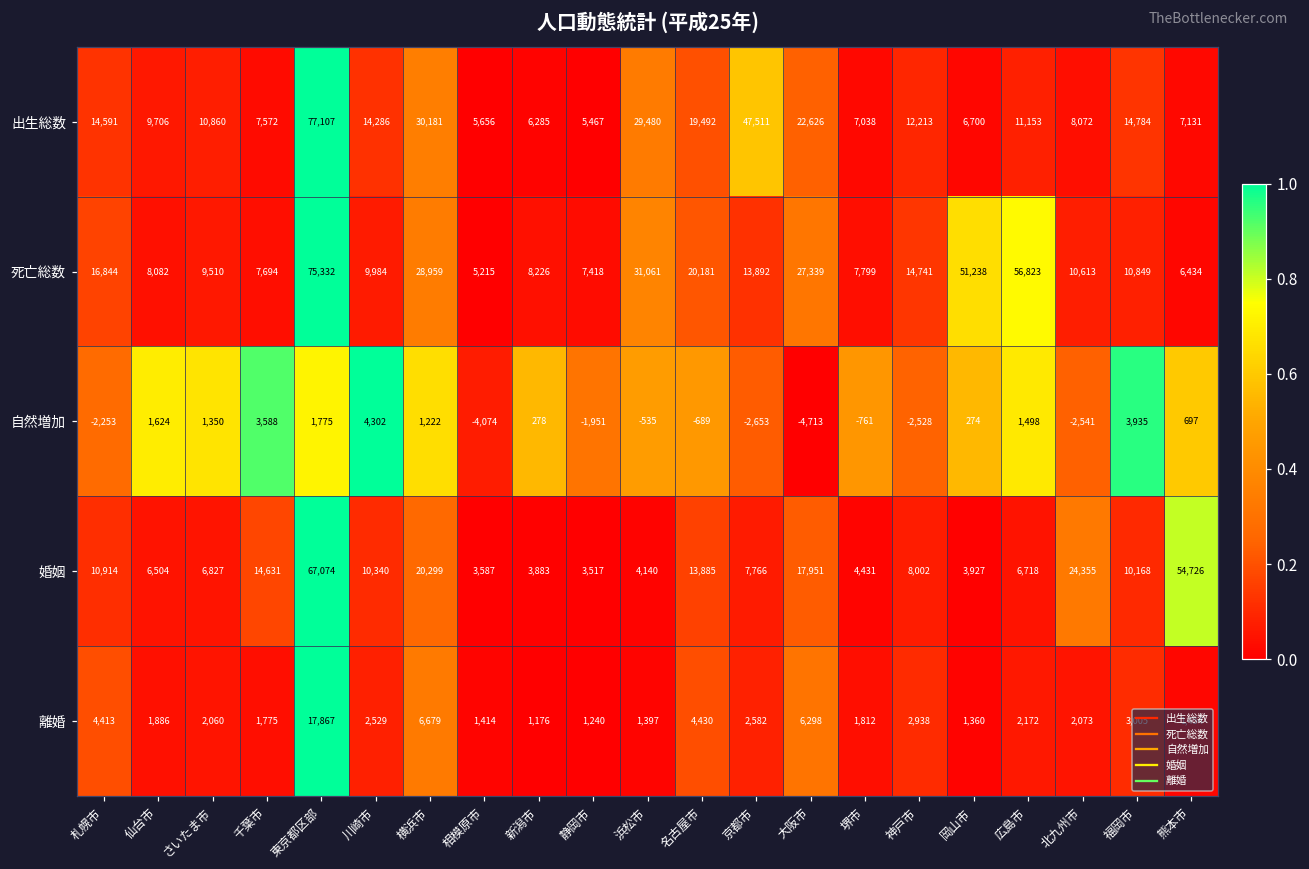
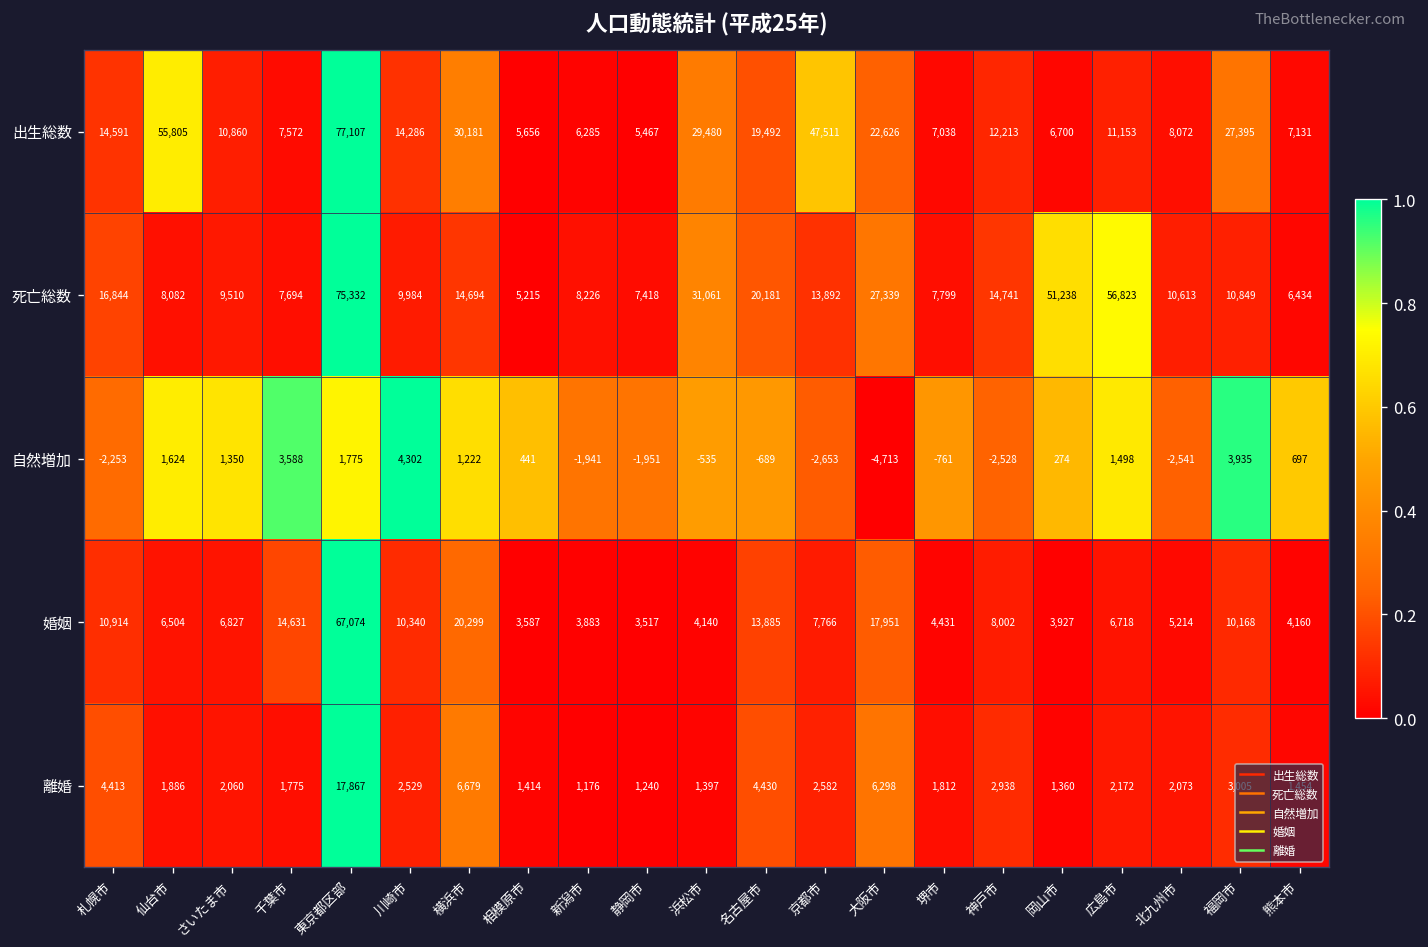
  {
    "出生総数": {
      "札幌市": "14,591",
-     "仙台市": "9,706",
+     "仙台市": "55,805",
      "さいたま市": "10,860",
      "千葉市": "7,572",
      "東京都区部": "77,107",
      "川崎市": "14,286",
      "横浜市": "30,181",
      "相模原市": "5,656",
      "新潟市": "6,285",
      "静岡市": "5,467",
      "浜松市": "29,480",
      "名古屋市": "19,492",
      "京都市": "47,511",
      "大阪市": "22,626",
      "堺市": "7,038",
      "神戸市": "12,213",
      "岡山市": "6,700",
      "広島市": "11,153",
      "北九州市": "8,072",
-     "福岡市": "14,784",
+     "福岡市": "27,395",
      "熊本市": "7,131"
    },
    "死亡総数": {
      "札幌市": "16,844",
      "仙台市": "8,082",
      "さいたま市": "9,510",
      "千葉市": "7,694",
      "東京都区部": "75,332",
      "川崎市": "9,984",
-     "横浜市": "28,959",
+     "横浜市": "14,694",
      "相模原市": "5,215",
      "新潟市": "8,226",
      "静岡市": "7,418",
      "浜松市": "31,061",
      "名古屋市": "20,181",
      "京都市": "13,892",
      "大阪市": "27,339",
      "堺市": "7,799",
      "神戸市": "14,741",
      "岡山市": "51,238",
      "広島市": "56,823",
      "北九州市": "10,613",
      "福岡市": "10,849",
      "熊本市": "6,434"
    },
    "自然増加": {
      "札幌市": "-2,253",
      "仙台市": "1,624",
      "さいたま市": "1,350",
      "千葉市": "3,588",
      "東京都区部": "1,775",
      "川崎市": "4,302",
      "横浜市": "1,222",
-     "相模原市": "-4,074",
-     "新潟市": "278",
+     "相模原市": "441",
+     "新潟市": "-1,941",
      "静岡市": "-1,951",
      "浜松市": "-535",
      "名古屋市": "-689",
      "京都市": "-2,653",
      "大阪市": "-4,713",
      "堺市": "-761",
      "神戸市": "-2,528",
      "岡山市": "274",
      "広島市": "1,498",
      "北九州市": "-2,541",
      "福岡市": "3,935",
      "熊本市": "697"
    },
    "婚姻": {
      "札幌市": "10,914",
      "仙台市": "6,504",
      "さいたま市": "6,827",
      "千葉市": "14,631",
      "東京都区部": "67,074",
      "川崎市": "10,340",
      "横浜市": "20,299",
      "相模原市": "3,587",
      "新潟市": "3,883",
      "静岡市": "3,517",
      "浜松市": "4,140",
      "名古屋市": "13,885",
      "京都市": "7,766",
      "大阪市": "17,951",
      "堺市": "4,431",
      "神戸市": "8,002",
      "岡山市": "3,927",
      "広島市": "6,718",
-     "北九州市": "24,355",
+     "北九州市": "5,214",
      "福岡市": "10,168",
-     "熊本市": "54,726"
+     "熊本市": "4,160"
    },
    "離婚": {
      "札幌市": "4,413",
      "仙台市": "1,886",
      "さいたま市": "2,060",
      "千葉市": "1,775",
      "東京都区部": "17,867",
      "川崎市": "2,529",
      "横浜市": "6,679",
      "相模原市": "1,414",
      "新潟市": "1,176",
      "静岡市": "1,240",
      "浜松市": "1,397",
      "名古屋市": "4,430",
      "京都市": "2,582",
      "大阪市": "6,298",
      "堺市": "1,812",
      "神戸市": "2,938",
      "岡山市": "1,360",
      "広島市": "2,172",
      "北九州市": "2,073"
    }
  }
